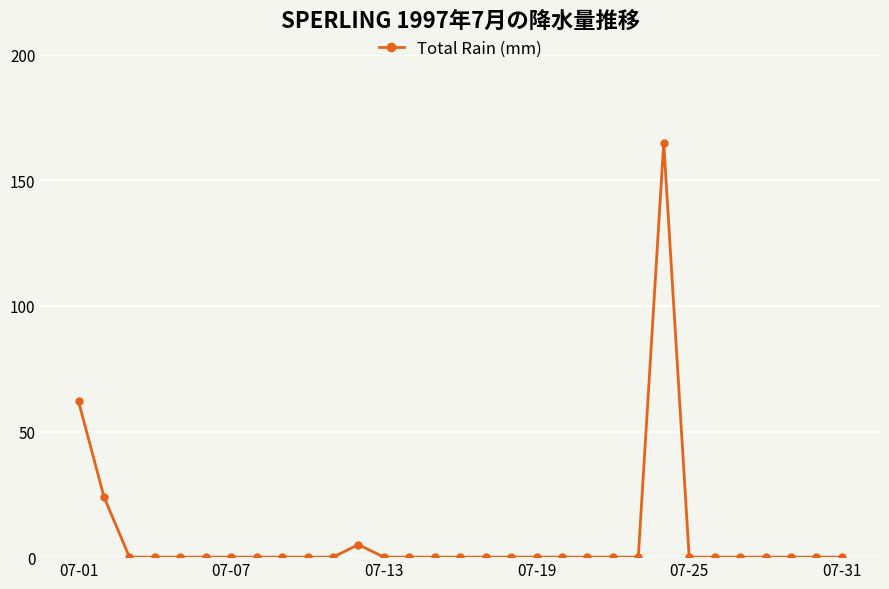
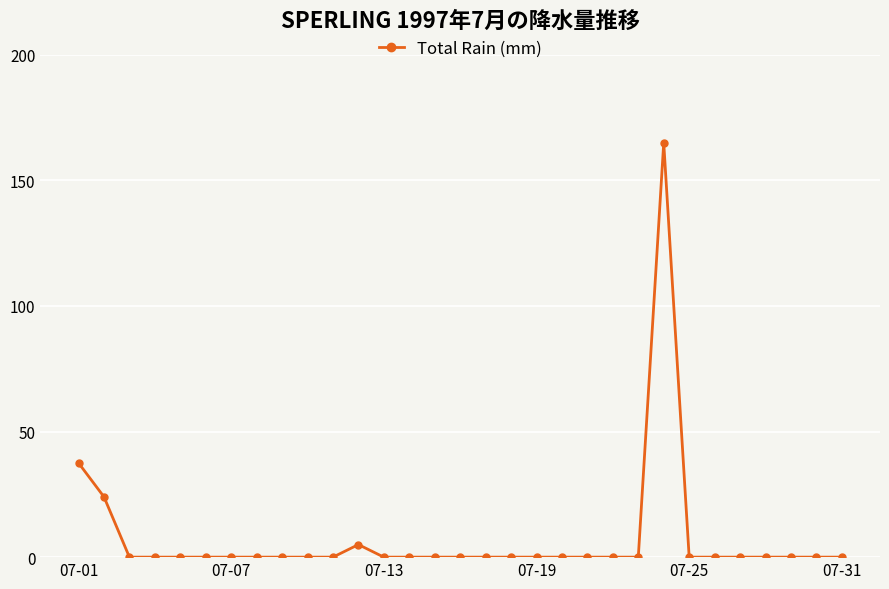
  {
-   "07-01": 62,
+   "07-01": 38,
    "07-07": 0,
    "07-13": 0,
    "07-19": 0,
    "07-25": 0,
    "07-31": 0
  }
